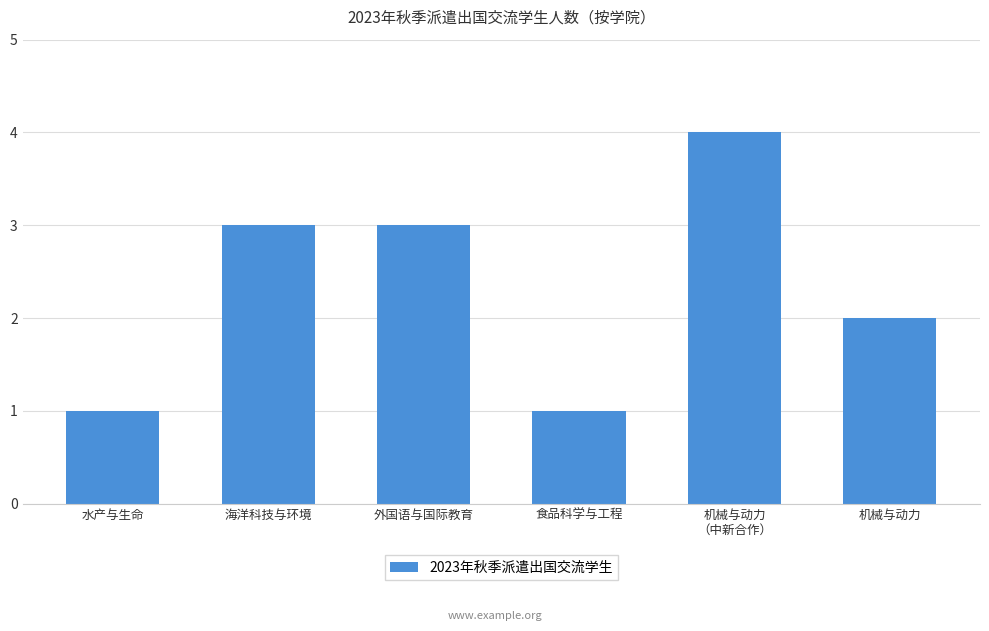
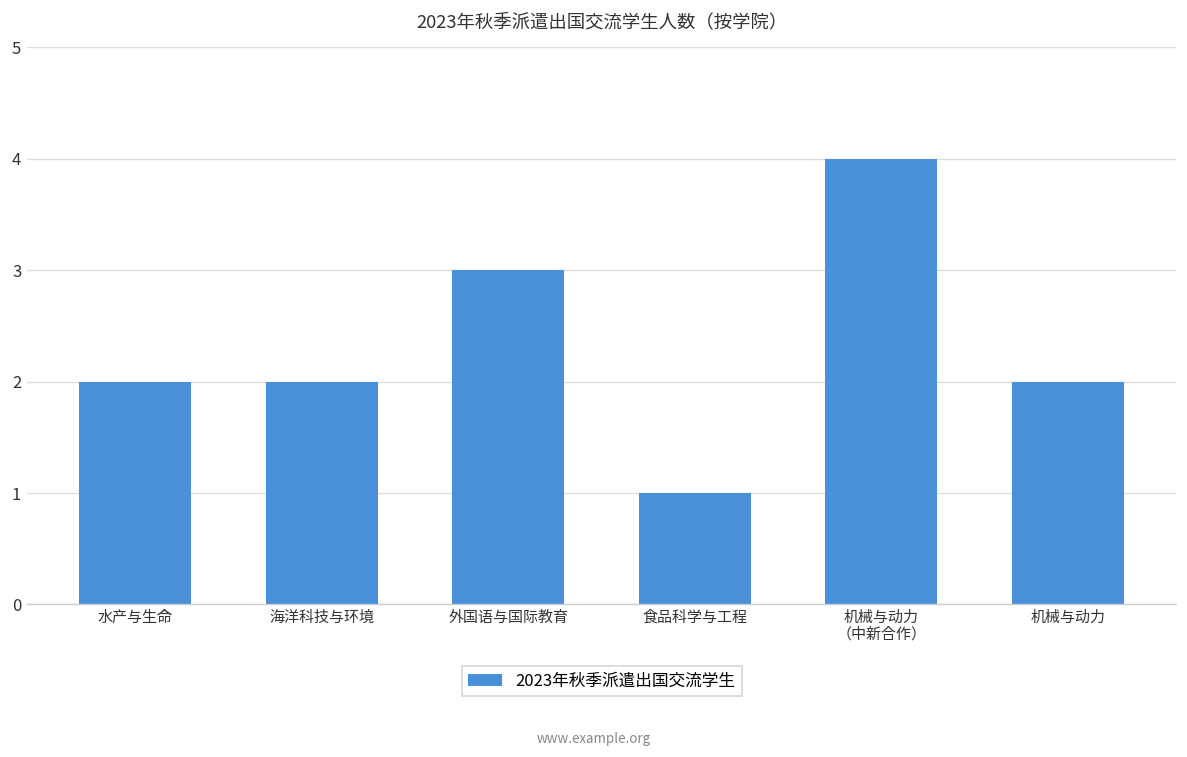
  {
-   "水产与生命": 1,
-   "海洋科技与环境": 3,
+   "水产与生命": 2,
+   "海洋科技与环境": 2,
    "外国语与国际教育": 3,
    "食品科学与工程": 1,
    "机械与动力 （中新合作）": 4,
    "机械与动力": 2
  }
